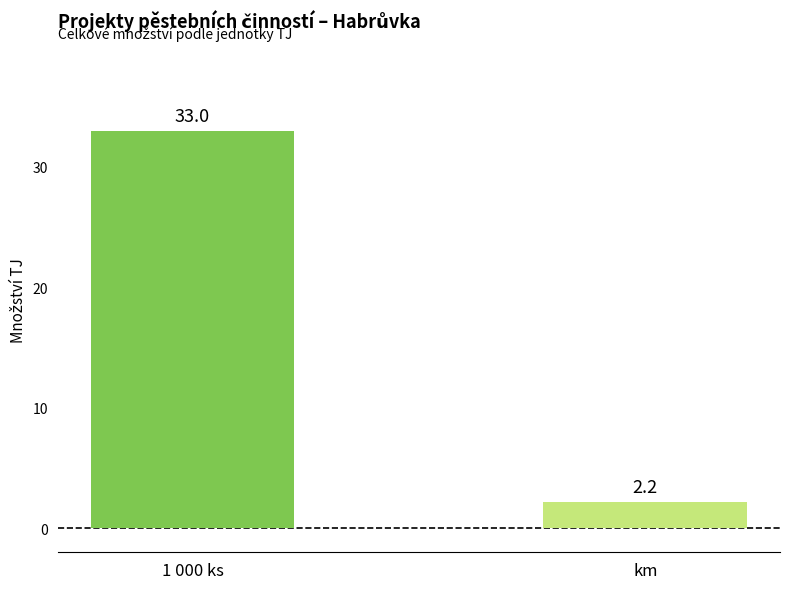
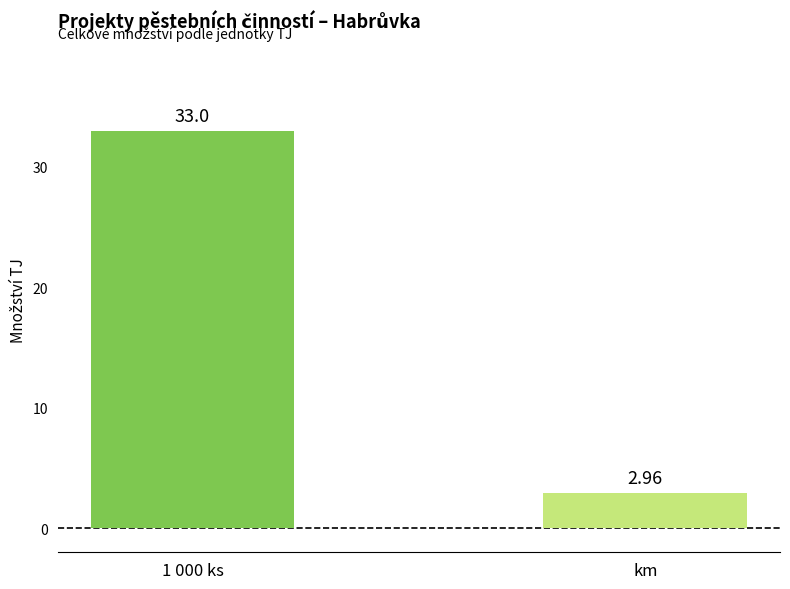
  {
    "1 000 ks": 33.0,
-   "km": 2.2
+   "km": 2.96
  }
